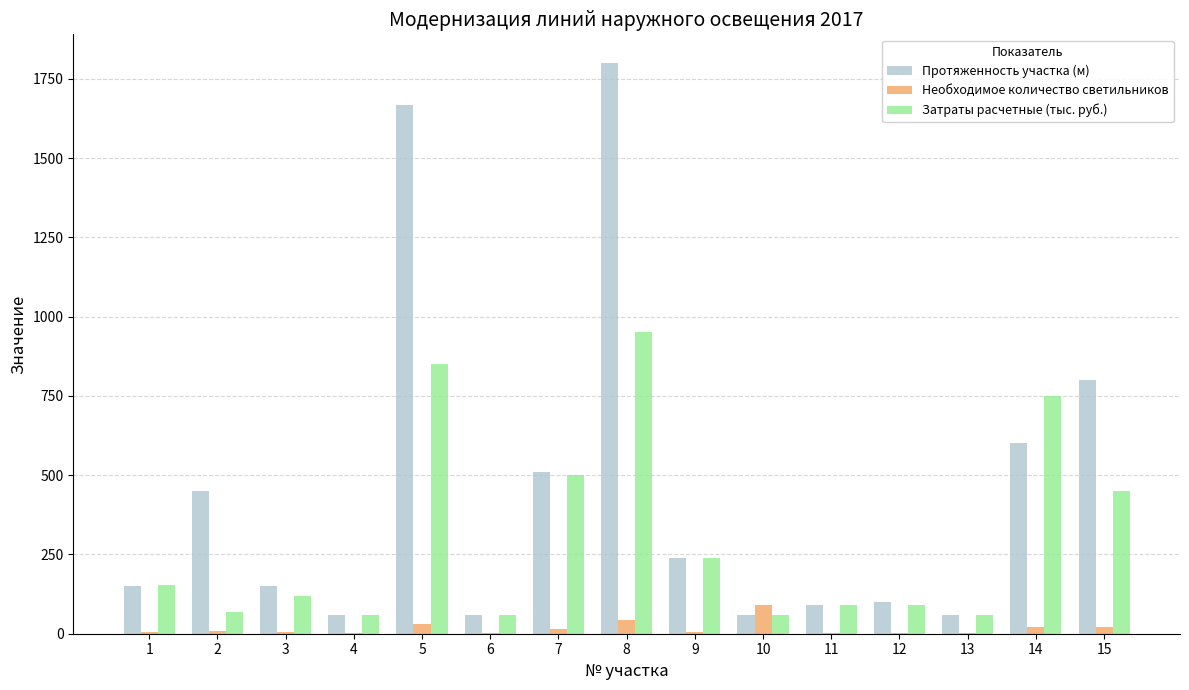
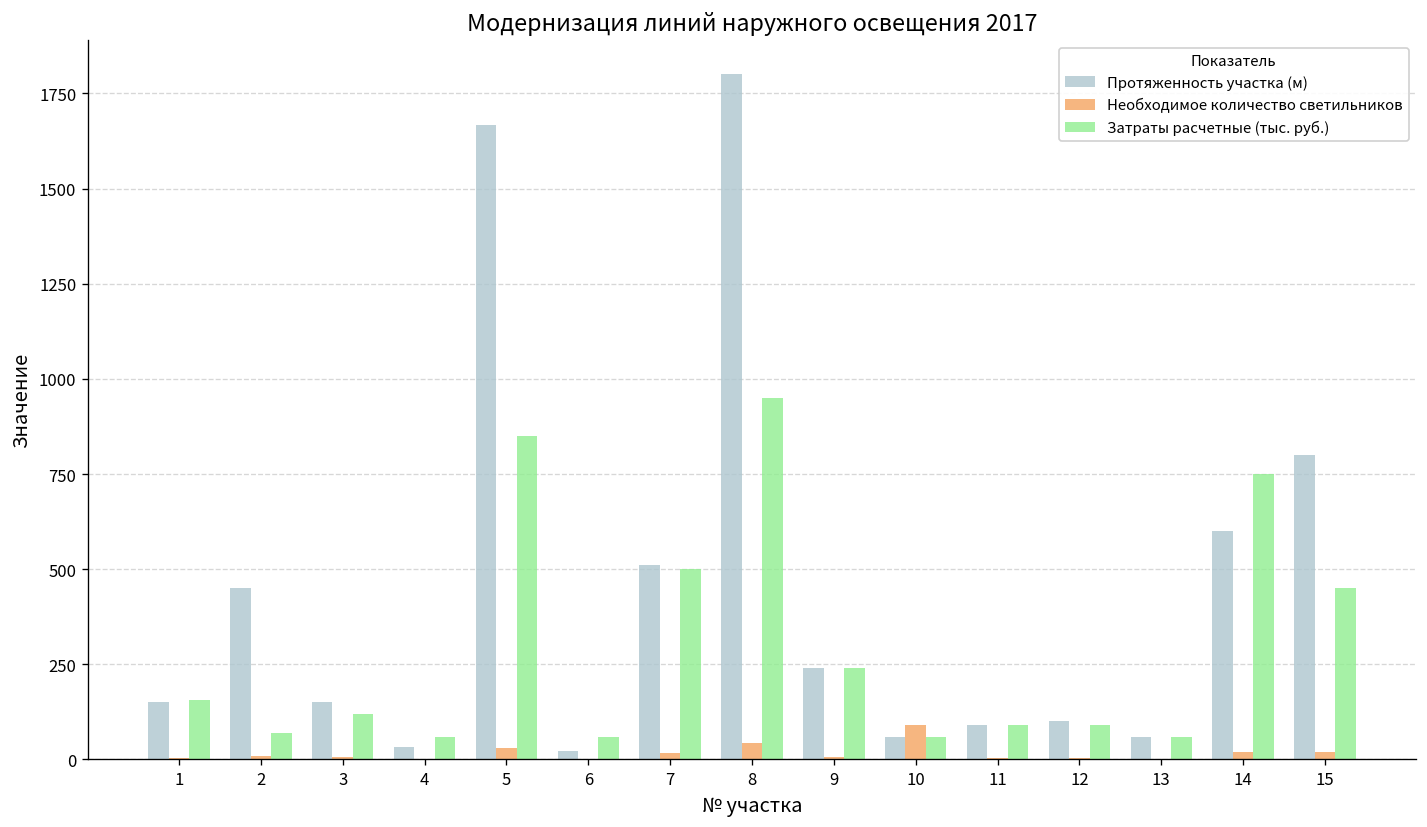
  {
    "Протяженность участка (м)": {
      "1": 150,
      "2": 450,
      "3": 150,
-     "4": 60,
+     "4": 30,
      "5": 1670,
-     "6": 60,
+     "6": 20,
      "7": 510,
      "8": 1800,
      "9": 240,
      "10": 60,
      "11": 90,
      "12": 100,
      "13": 60,
      "14": 600,
      "15": 800
    },
    "Необходимое количество светильников": {
      "2": 10,
      "5": 30,
      "7": 20,
      "8": 40,
      "10": 90,
      "14": 20,
      "15": 20
    },
    "Затраты расчетные (тыс. руб.)": {
      "1": 160,
      "2": 70,
      "3": 120,
      "4": 60,
      "5": 850,
      "6": 60,
      "7": 500,
      "8": 950,
      "9": 240,
      "10": 60,
      "11": 90,
      "12": 90,
      "13": 60,
      "14": 750,
      "15": 450
    }
  }
